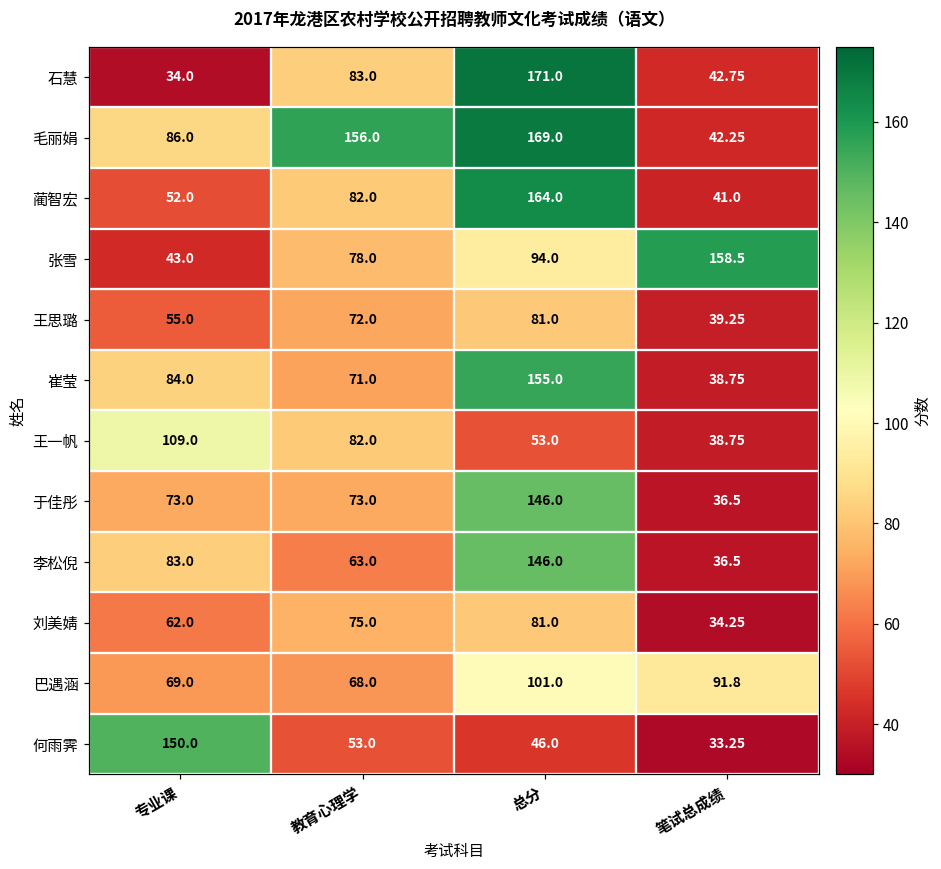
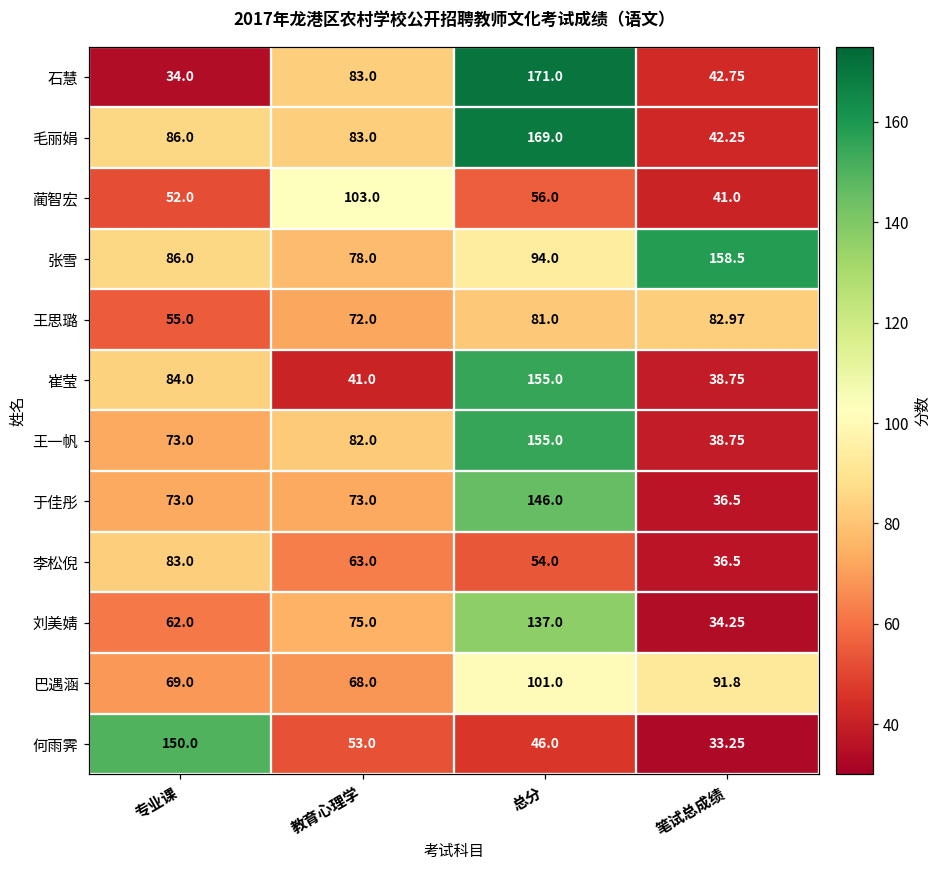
  {
    "石慧": {
      "专业课": 34.0,
      "教育心理学": 83.0,
      "总分": 171.0,
      "笔试总成绩": 42.75
    },
    "毛丽娟": {
      "专业课": 86.0,
-     "教育心理学": 156.0,
+     "教育心理学": 83.0,
      "总分": 169.0,
      "笔试总成绩": 42.25
    },
    "蔺智宏": {
      "专业课": 52.0,
-     "教育心理学": 82.0,
-     "总分": 164.0,
+     "教育心理学": 103.0,
+     "总分": 56.0,
      "笔试总成绩": 41.0
    },
    "张雪": {
-     "专业课": 43.0,
+     "专业课": 86.0,
      "教育心理学": 78.0,
      "总分": 94.0,
      "笔试总成绩": 158.5
    },
    "王思璐": {
      "专业课": 55.0,
      "教育心理学": 72.0,
      "总分": 81.0,
-     "笔试总成绩": 39.25
+     "笔试总成绩": 82.97
    },
    "崔莹": {
      "专业课": 84.0,
-     "教育心理学": 71.0,
+     "教育心理学": 41.0,
      "总分": 155.0,
      "笔试总成绩": 38.75
    },
    "王一帆": {
-     "专业课": 109.0,
+     "专业课": 73.0,
      "教育心理学": 82.0,
-     "总分": 53.0,
+     "总分": 155.0,
      "笔试总成绩": 38.75
    },
    "于佳彤": {
      "专业课": 73.0,
      "教育心理学": 73.0,
      "总分": 146.0,
      "笔试总成绩": 36.5
    },
    "李松倪": {
      "专业课": 83.0,
      "教育心理学": 63.0,
-     "总分": 146.0,
+     "总分": 54.0,
      "笔试总成绩": 36.5
    },
    "刘美婧": {
      "专业课": 62.0,
      "教育心理学": 75.0,
-     "总分": 81.0,
+     "总分": 137.0,
      "笔试总成绩": 34.25
    },
    "巴遇涵": {
      "专业课": 69.0,
      "教育心理学": 68.0,
      "总分": 101.0,
      "笔试总成绩": 91.8
    },
    "何雨霁": {
      "专业课": 150.0,
      "教育心理学": 53.0,
      "总分": 46.0,
      "笔试总成绩": 33.25
    }
  }
